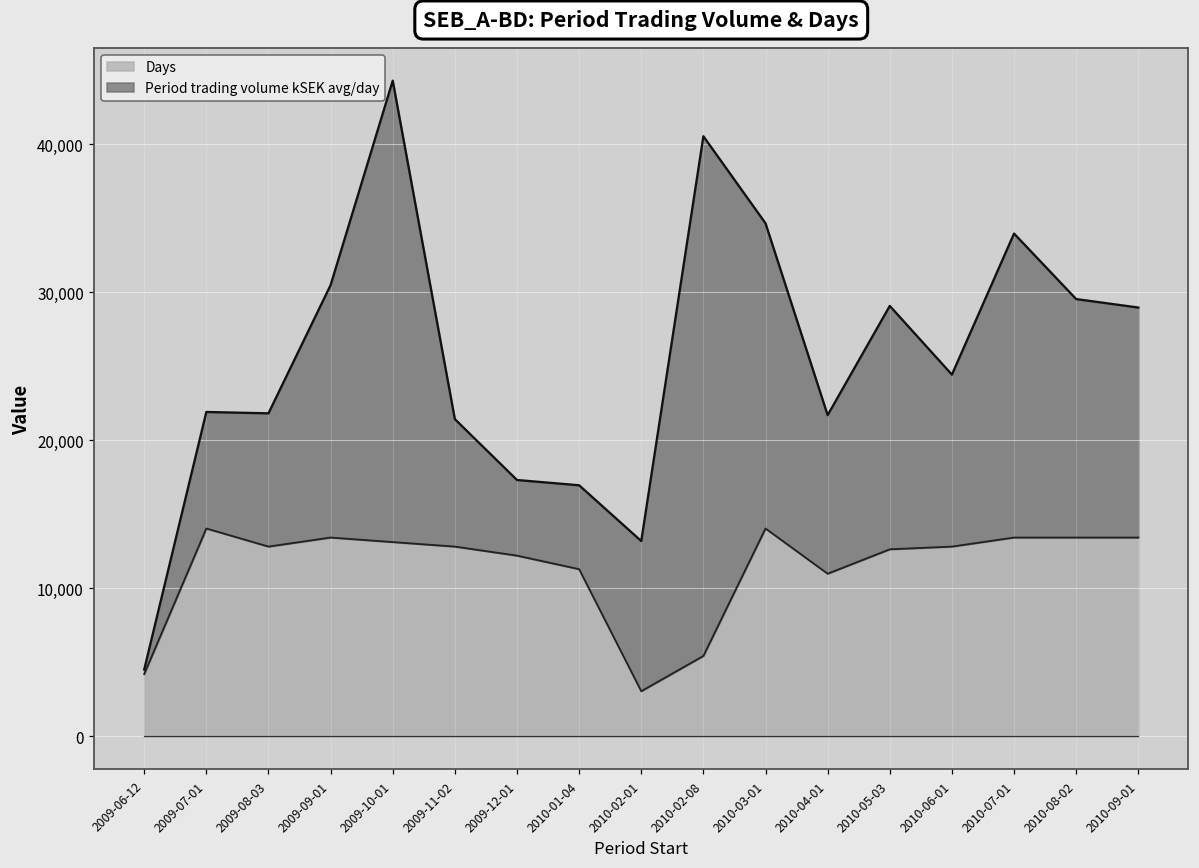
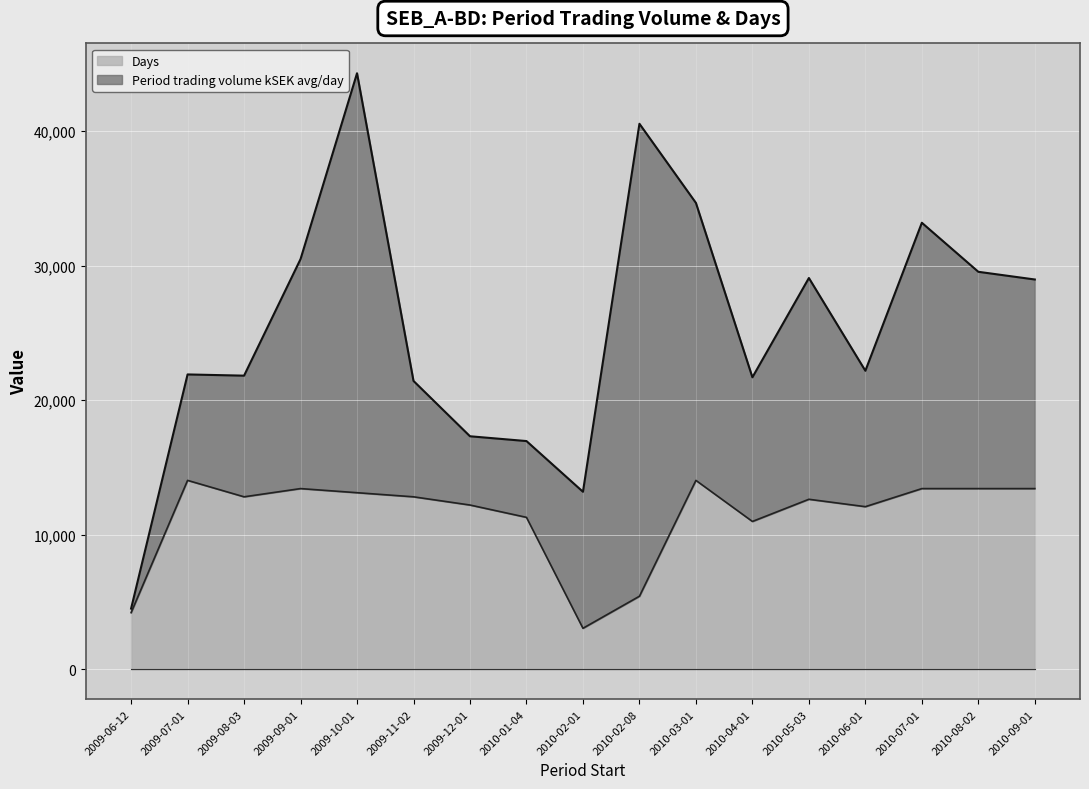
  {
    "Days": {
      "2009-06-12": "4,200",
      "2009-07-01": "14,000",
      "2009-08-03": "12,800",
      "2009-09-01": "13,400",
      "2009-10-01": "13,100",
      "2009-11-02": "12,800",
      "2009-12-01": "12,200",
      "2010-01-04": "11,300",
      "2010-02-01": "3,100",
      "2010-02-08": "5,400",
      "2010-03-01": "14,000",
      "2010-04-01": "11,000",
      "2010-05-03": "12,600",
-     "2010-06-01": "12,800",
+     "2010-06-01": "12,100",
      "2010-07-01": "13,400",
      "2010-08-02": "13,400",
      "2010-09-01": "13,400"
    },
    "Period trading volume kSEK avg/day": {
      "2009-06-12": "300",
      "2009-07-01": "7,900",
      "2009-08-03": "9,000",
      "2009-09-01": "17,100",
      "2009-10-01": "31,200",
      "2009-11-02": "8,600",
      "2009-12-01": "5,100",
      "2010-01-04": "5,700",
      "2010-02-01": "10,100",
      "2010-02-08": "35,100",
      "2010-03-01": "20,600",
      "2010-04-01": "10,700",
      "2010-05-03": "16,400",
-     "2010-06-01": "11,600",
-     "2010-07-01": "20,500",
+     "2010-06-01": "10,100",
+     "2010-07-01": "19,800",
      "2010-08-02": "16,100",
      "2010-09-01": "15,500"
    }
  }
